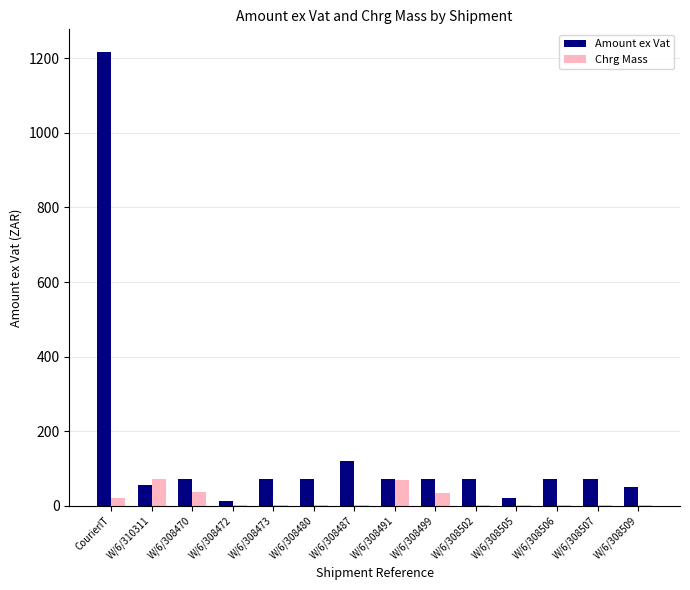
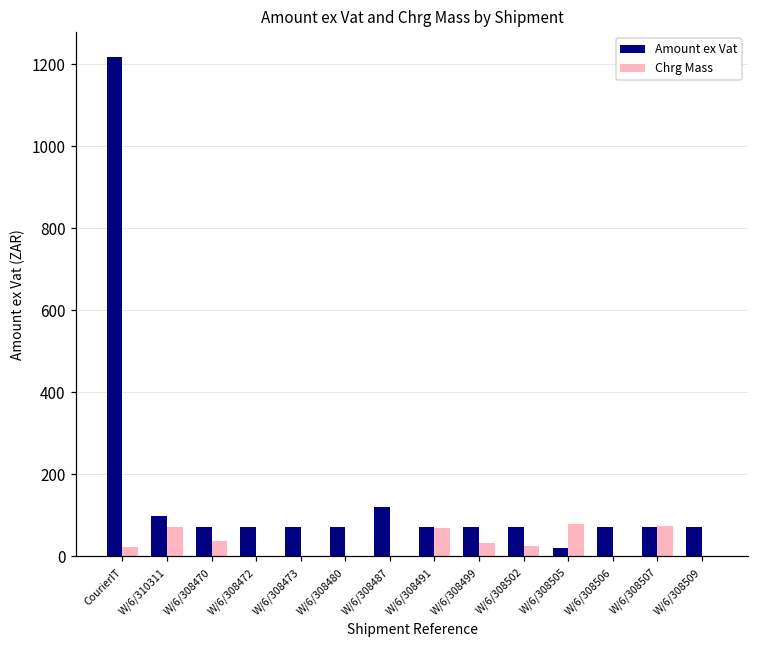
  {
    "Amount ex Vat": {
      "CourierIT": 1220,
-     "W/6/310311": 60,
+     "W/6/310311": 100,
      "W/6/308470": 70,
-     "W/6/308472": 10,
+     "W/6/308472": 70,
      "W/6/308473": 70,
      "W/6/308480": 70,
      "W/6/308487": 120,
      "W/6/308491": 70,
      "W/6/308499": 70,
      "W/6/308502": 70,
      "W/6/308505": 20,
      "W/6/308506": 70,
      "W/6/308507": 70,
-     "W/6/308509": 50
+     "W/6/308509": 70
    },
    "Chrg Mass": {
      "CourierIT": 20,
      "W/6/310311": 70,
      "W/6/308470": 40,
      "W/6/308491": 70,
      "W/6/308499": 30,
-     "W/6/308502": 0,
-     "W/6/308505": 0,
-     "W/6/308507": 0
+     "W/6/308502": 30,
+     "W/6/308505": 80,
+     "W/6/308507": 70
    }
  }
